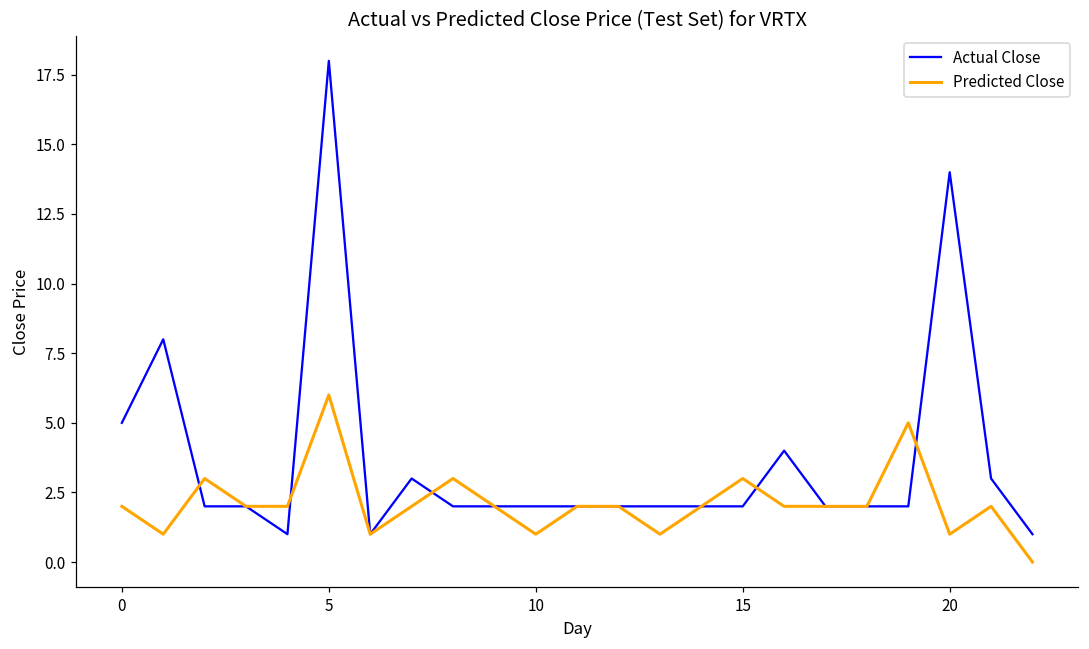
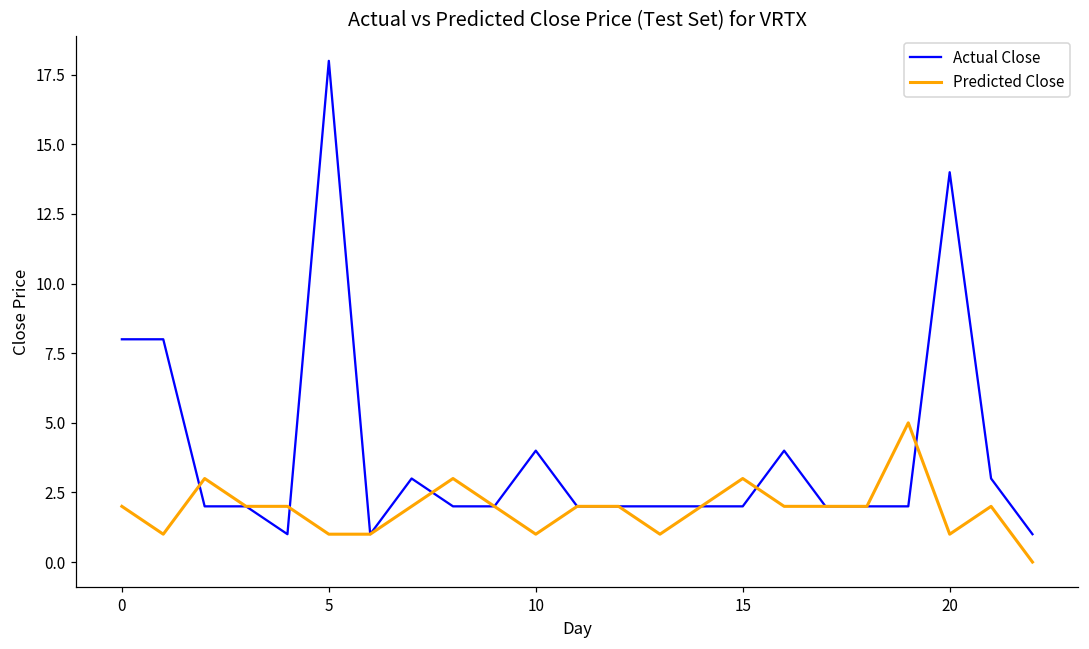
  {
    "Actual Close": {
-     "0": 5,
+     "0": 8,
      "5": 18,
-     "10": 2,
+     "10": 4,
      "15": 2,
      "20": 14
    },
    "Predicted Close": {
      "0": 2,
-     "5": 6,
+     "5": 1,
      "10": 1,
      "15": 3,
      "20": 1
    }
  }
